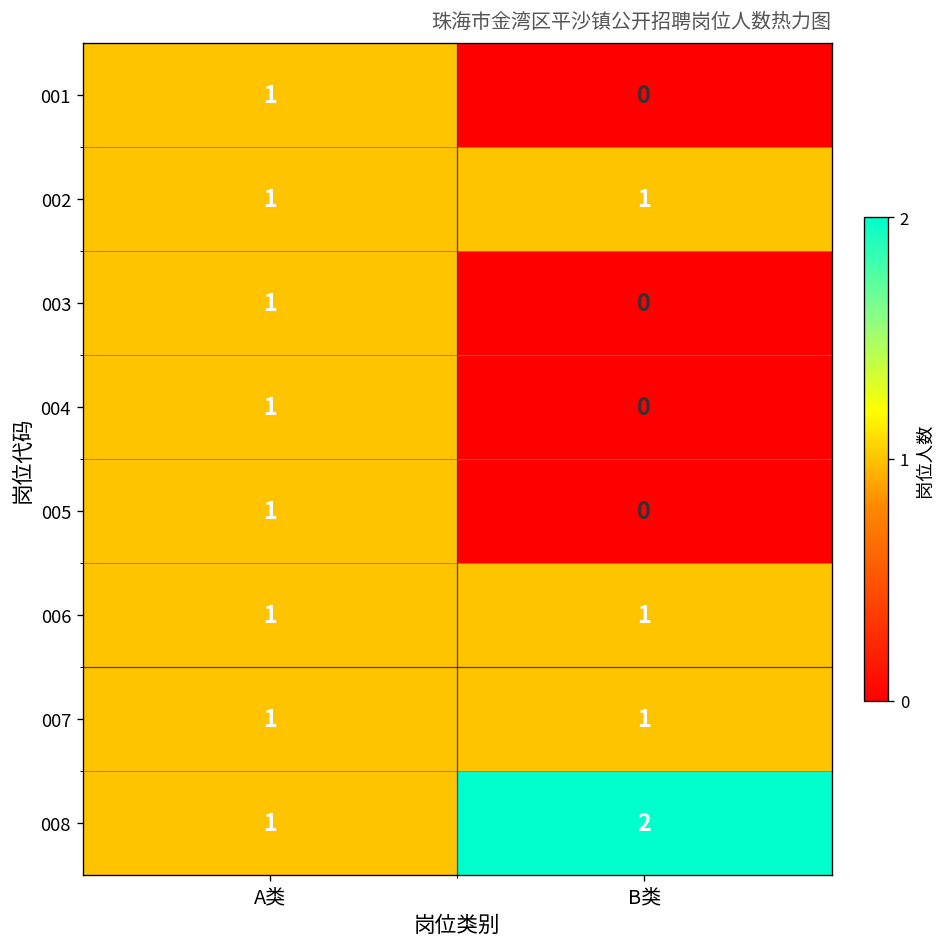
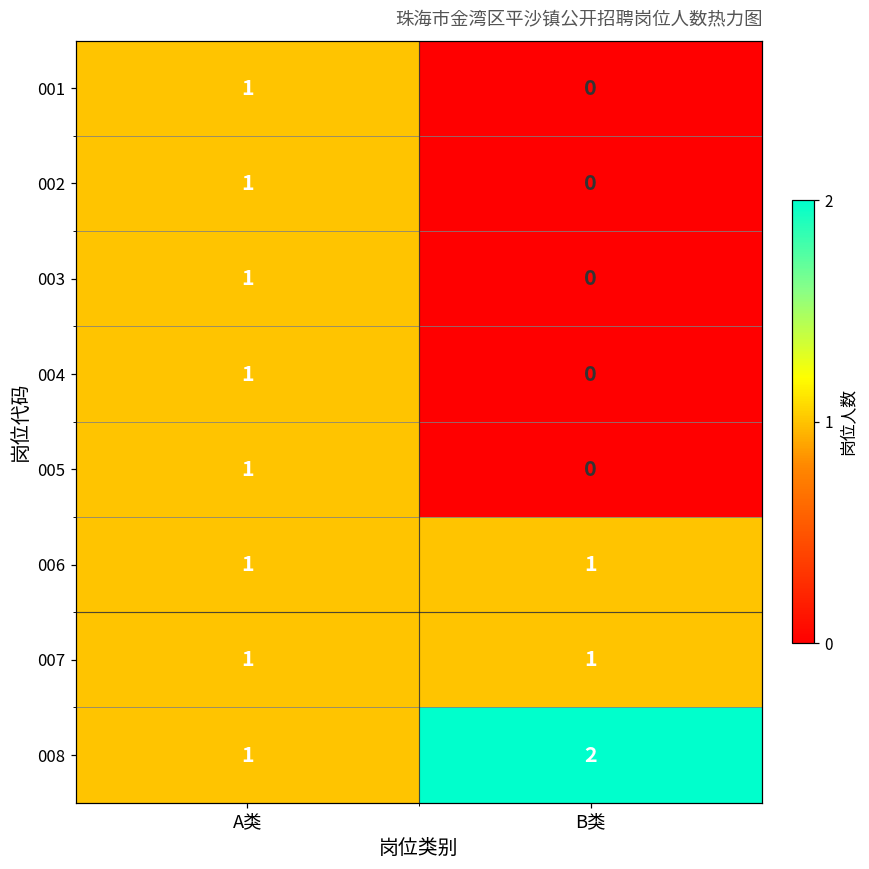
  {
    "001": {
      "A类": 1,
      "B类": 0
    },
    "002": {
      "A类": 1,
-     "B类": 1
+     "B类": 0
    },
    "003": {
      "A类": 1,
      "B类": 0
    },
    "004": {
      "A类": 1,
      "B类": 0
    },
    "005": {
      "A类": 1,
      "B类": 0
    },
    "006": {
      "A类": 1,
      "B类": 1
    },
    "007": {
      "A类": 1,
      "B类": 1
    },
    "008": {
      "A类": 1,
      "B类": 2
    }
  }
